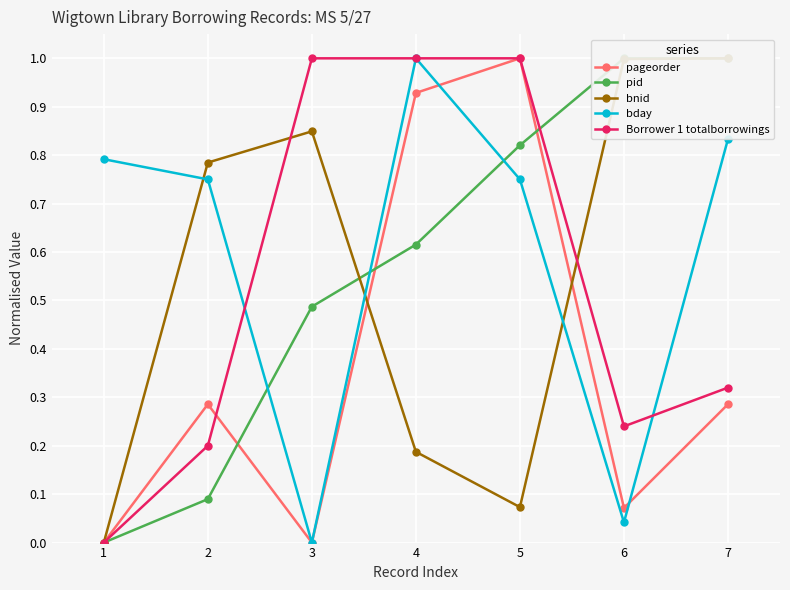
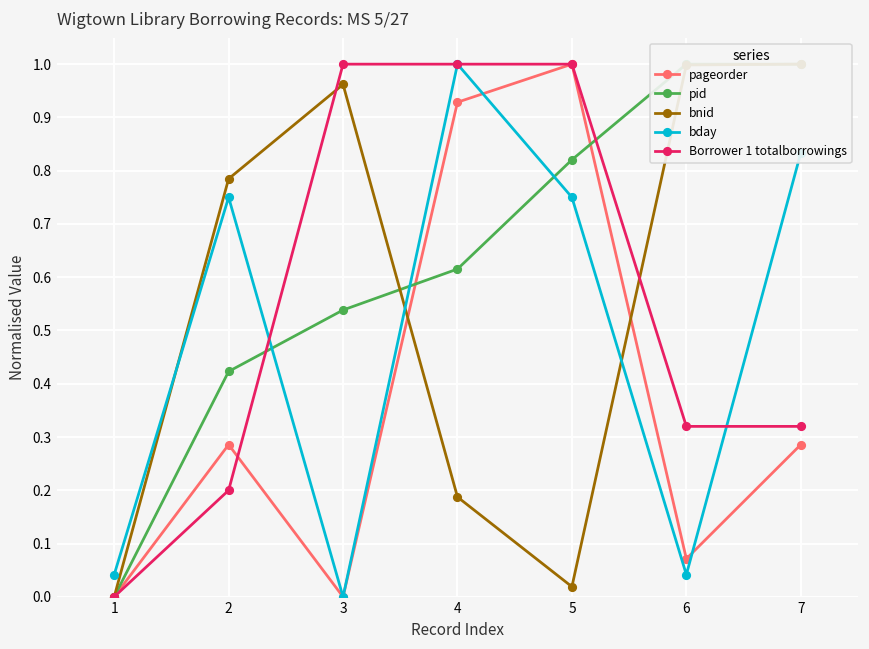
  {
    "pageorder": {
      "2": 0.29,
      "4": 0.93,
      "6": 0.07,
      "7": 0.29
    },
    "pid": {
-     "2": 0.09,
-     "3": 0.49,
+     "2": 0.42,
+     "3": 0.54,
      "4": 0.62,
      "5": 0.82
    },
    "bnid": {
      "2": 0.78,
-     "3": 0.85,
+     "3": 0.96,
      "4": 0.19,
-     "5": 0.07
+     "5": 0.02
    },
    "bday": {
-     "1": 0.79,
+     "1": 0.04,
      "2": 0.75,
      "5": 0.75,
      "6": 0.04
    },
    "Borrower 1 totalborrowings": {
      "2": 0.20,
      "3": 1.00,
-     "6": 0.24,
+     "6": 0.32,
      "7": 0.32
    }
  }
